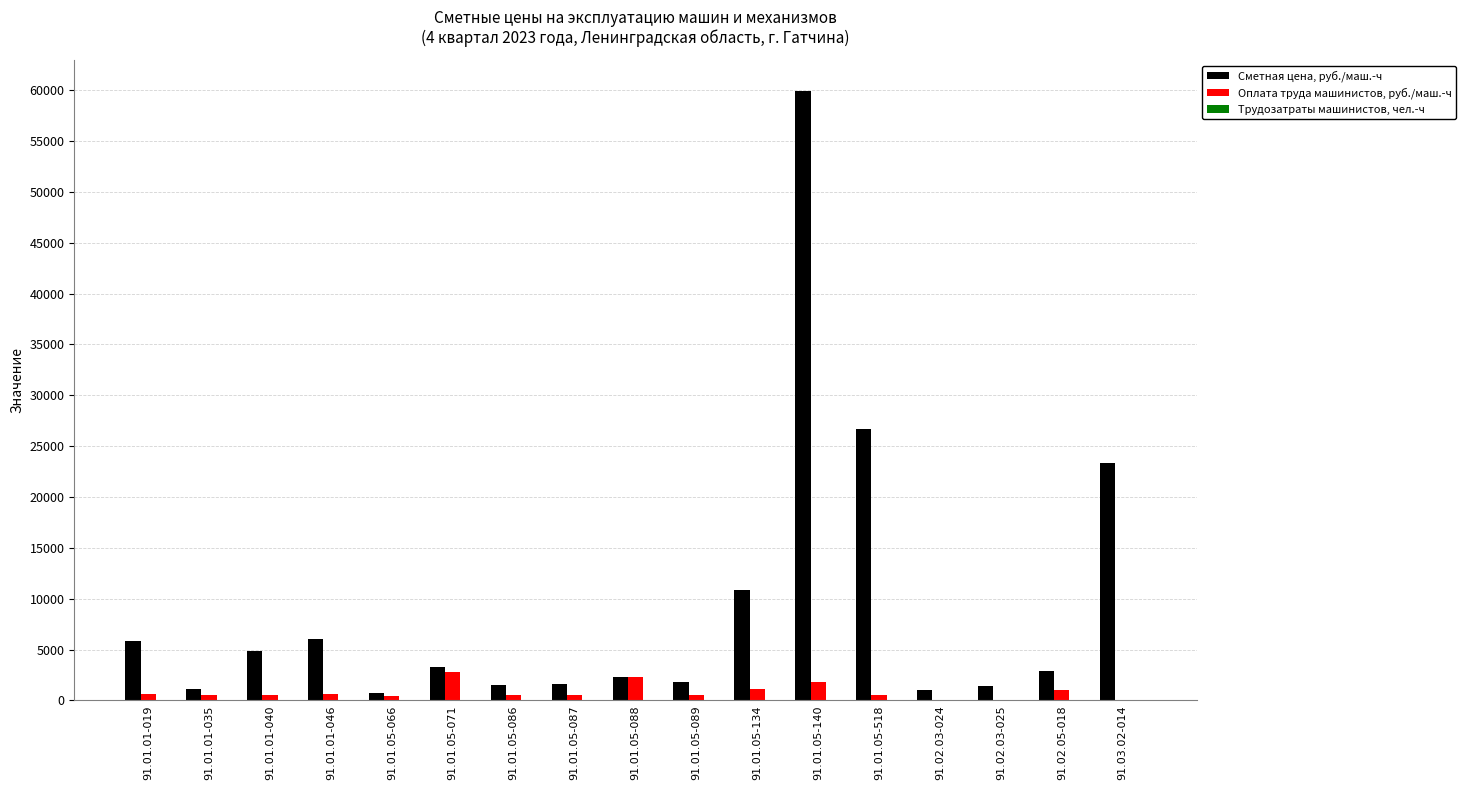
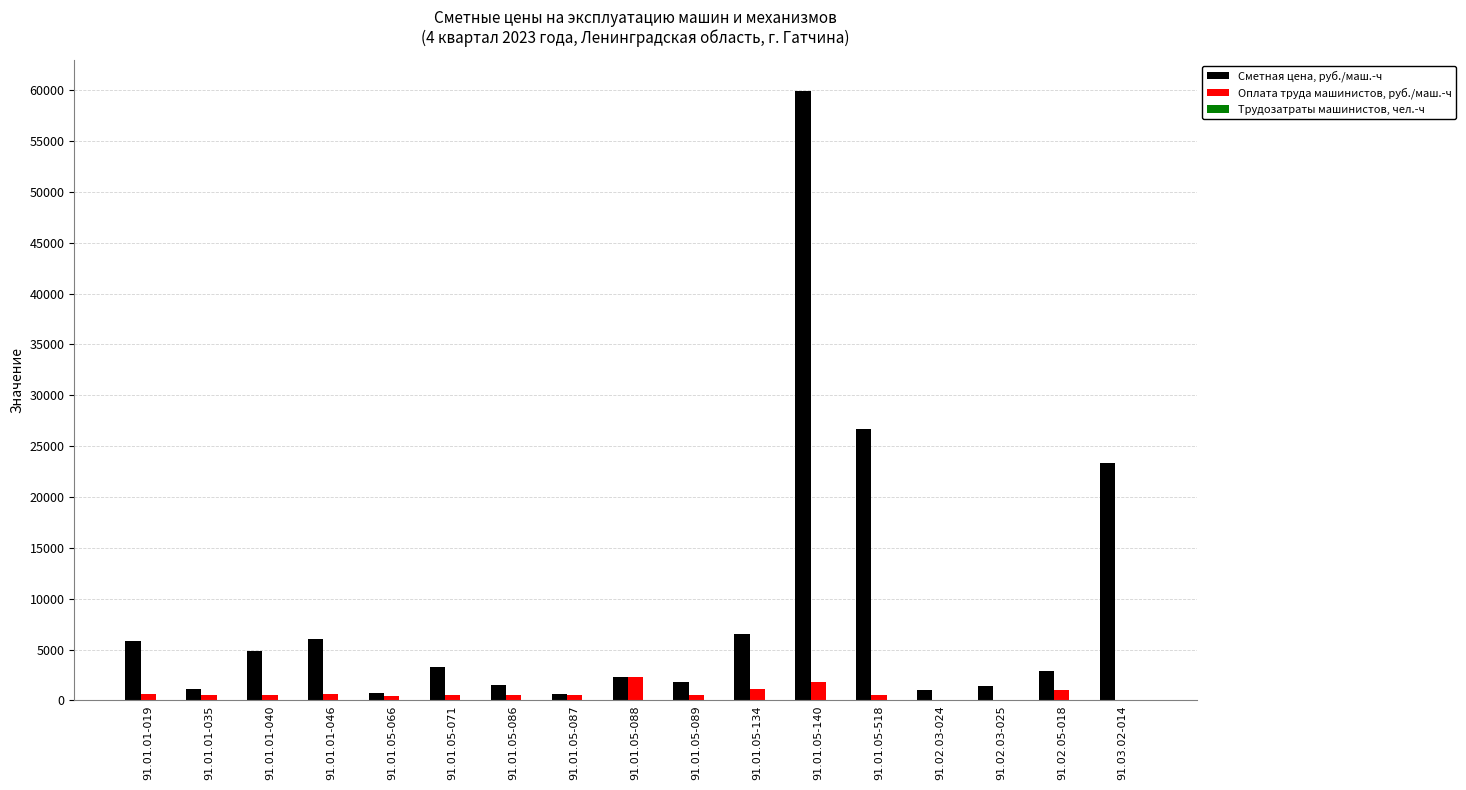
  {
    "Сметная цена, руб./маш.-ч": {
      "91.01.01-019": 5800,
      "91.01.01-035": 1100,
      "91.01.01-040": 4900,
      "91.01.01-046": 6100,
      "91.01.05-066": 700,
      "91.01.05-071": 3300,
      "91.01.05-086": 1500,
-     "91.01.05-087": 1600,
+     "91.01.05-087": 700,
      "91.01.05-088": 2300,
      "91.01.05-089": 1800,
-     "91.01.05-134": 10800,
+     "91.01.05-134": 6500,
      "91.01.05-140": 60000,
      "91.01.05-518": 26700,
      "91.02.03-024": 1000,
      "91.02.03-025": 1400,
      "91.02.05-018": 2900,
      "91.03.02-014": 23300
    },
    "Оплата труда машинистов, руб./маш.-ч": {
      "91.01.01-019": 600,
      "91.01.01-035": 500,
      "91.01.01-040": 600,
      "91.01.01-046": 600,
      "91.01.05-066": 400,
-     "91.01.05-071": 2800,
+     "91.01.05-071": 500,
      "91.01.05-086": 500,
      "91.01.05-087": 500,
      "91.01.05-088": 2300,
      "91.01.05-089": 500,
      "91.01.05-134": 1100,
      "91.01.05-140": 1800,
      "91.01.05-518": 500,
      "91.02.03-024": 0,
      "91.02.03-025": 0,
      "91.02.05-018": 1000,
      "91.03.02-014": 0
    },
    "Трудозатраты машинистов, чел.-ч": {
      "91.02.03-024": 0,
      "91.02.03-025": 0,
      "91.03.02-014": 0
    }
  }
